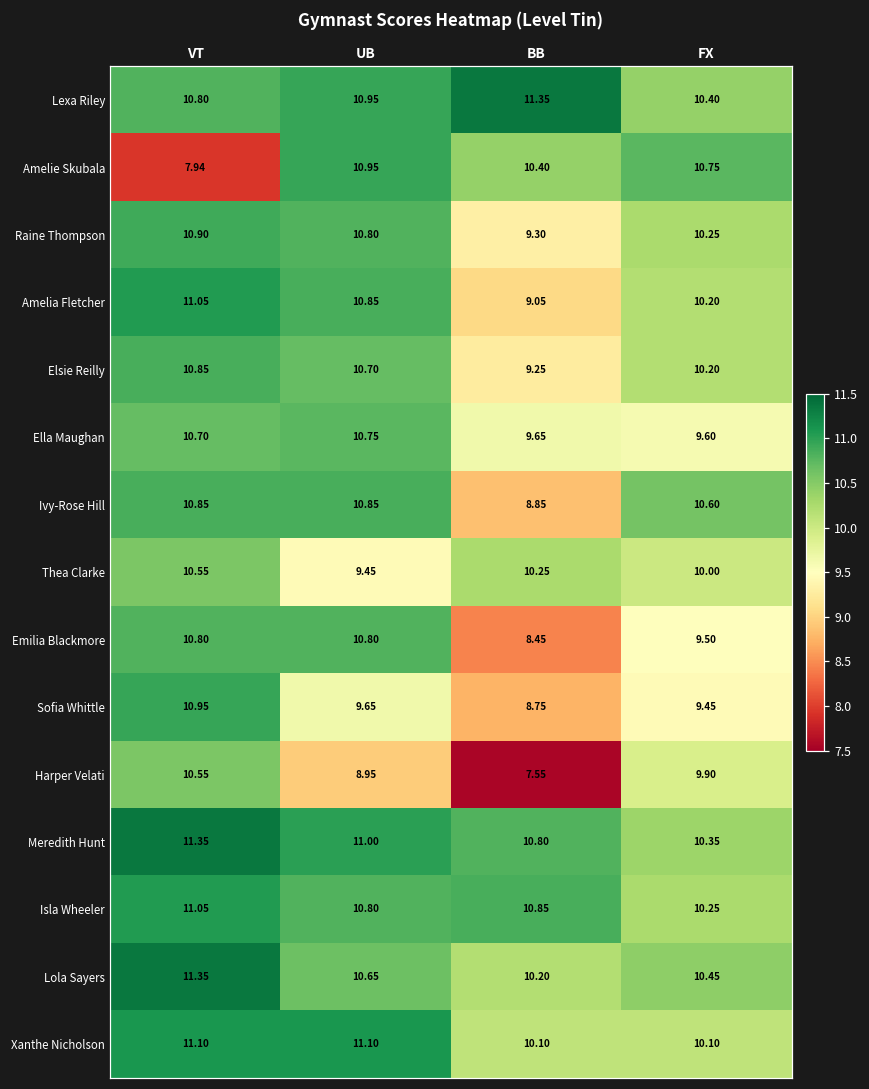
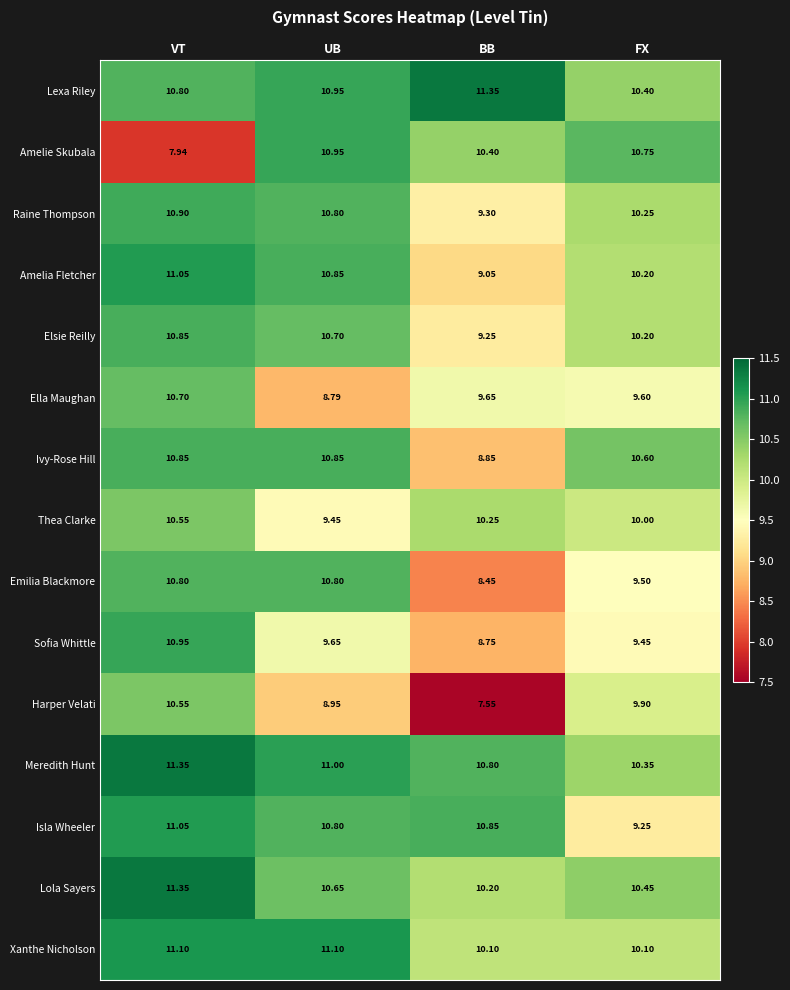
  {
    "Lexa Riley": {
      "VT": 10.80,
      "UB": 10.95,
      "BB": 11.35,
      "FX": 10.40
    },
    "Amelie Skubala": {
      "VT": 7.94,
      "UB": 10.95,
      "BB": 10.40,
      "FX": 10.75
    },
    "Raine Thompson": {
      "VT": 10.90,
      "UB": 10.80,
      "BB": 9.30,
      "FX": 10.25
    },
    "Amelia Fletcher": {
      "VT": 11.05,
      "UB": 10.85,
      "BB": 9.05,
      "FX": 10.20
    },
    "Elsie Reilly": {
      "VT": 10.85,
      "UB": 10.70,
      "BB": 9.25,
      "FX": 10.20
    },
    "Ella Maughan": {
      "VT": 10.70,
-     "UB": 10.75,
+     "UB": 8.79,
      "BB": 9.65,
      "FX": 9.60
    },
    "Ivy-Rose Hill": {
      "VT": 10.85,
      "UB": 10.85,
      "BB": 8.85,
      "FX": 10.60
    },
    "Thea Clarke": {
      "VT": 10.55,
      "UB": 9.45,
      "BB": 10.25,
      "FX": 10.00
    },
    "Emilia Blackmore": {
      "VT": 10.80,
      "UB": 10.80,
      "BB": 8.45,
      "FX": 9.50
    },
    "Sofia Whittle": {
      "VT": 10.95,
      "UB": 9.65,
      "BB": 8.75,
      "FX": 9.45
    },
    "Harper Velati": {
      "VT": 10.55,
      "UB": 8.95,
      "BB": 7.55,
      "FX": 9.90
    },
    "Meredith Hunt": {
      "VT": 11.35,
      "UB": 11.00,
      "BB": 10.80,
      "FX": 10.35
    },
    "Isla Wheeler": {
      "VT": 11.05,
      "UB": 10.80,
      "BB": 10.85,
-     "FX": 10.25
+     "FX": 9.25
    },
    "Lola Sayers": {
      "VT": 11.35,
      "UB": 10.65,
      "BB": 10.20,
      "FX": 10.45
    },
    "Xanthe Nicholson": {
      "VT": 11.10,
      "UB": 11.10,
      "BB": 10.10,
      "FX": 10.10
    }
  }
